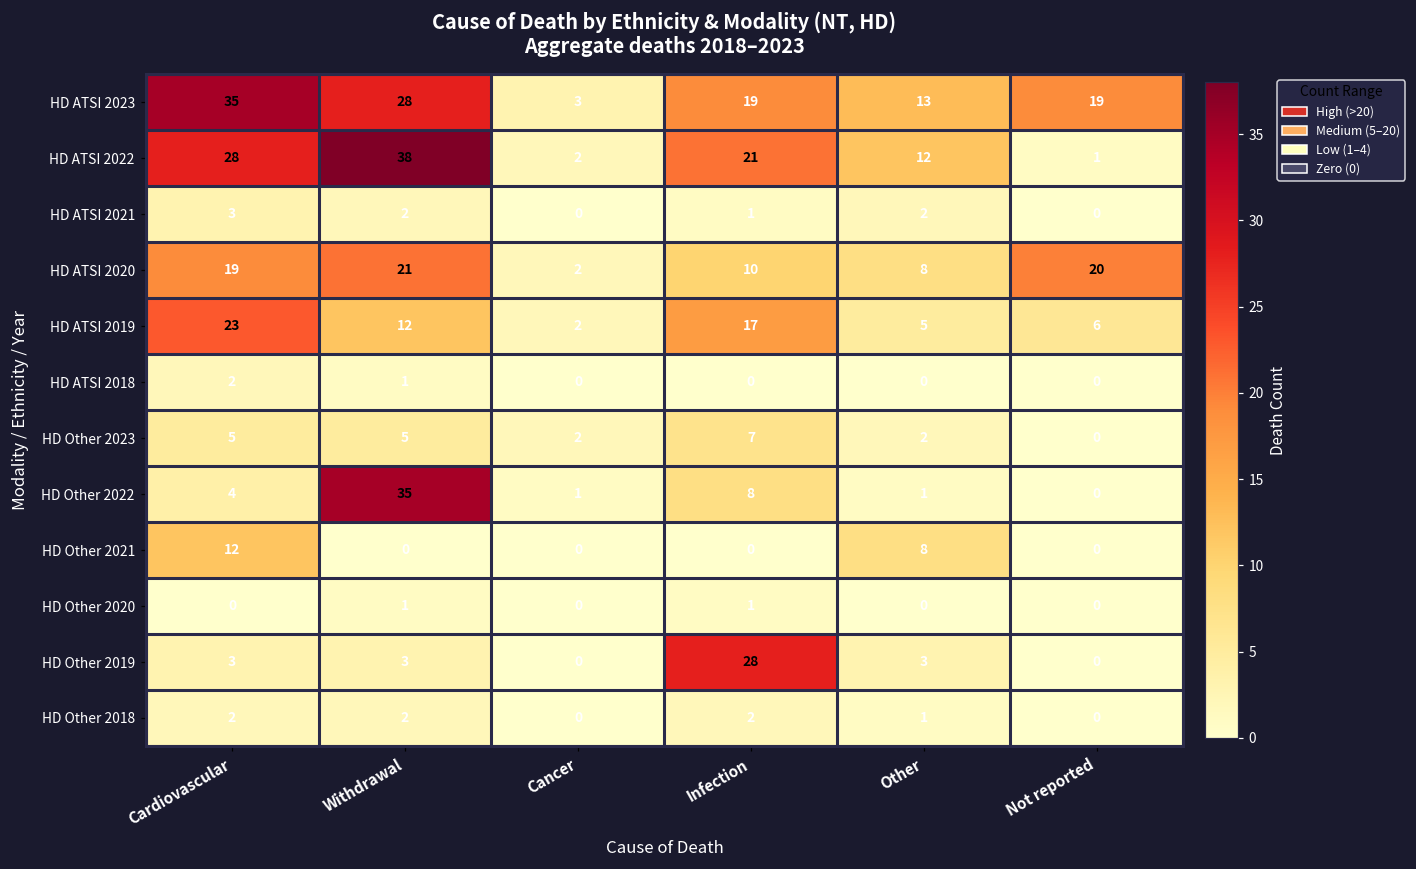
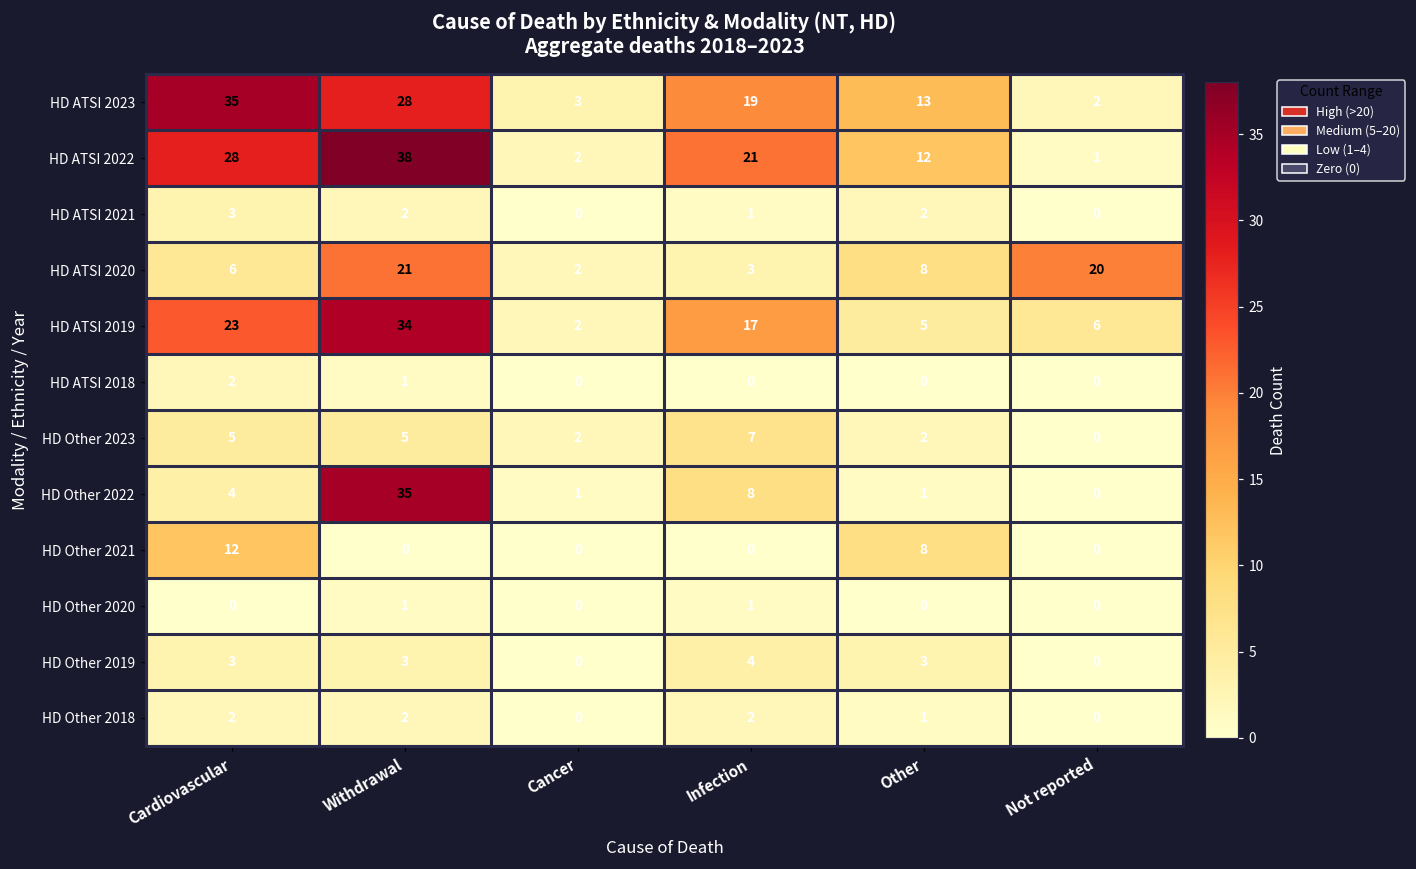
  {
    "HD ATSI 2023": {
      "Cardiovascular": 35,
      "Withdrawal": 28,
      "Cancer": 3,
      "Infection": 19,
      "Other": 13,
-     "Not reported": 19
+     "Not reported": 2
    },
    "HD ATSI 2022": {
      "Cardiovascular": 28,
      "Withdrawal": 38,
      "Cancer": 2,
      "Infection": 21,
      "Other": 12,
      "Not reported": 1
    },
    "HD ATSI 2021": {
      "Cardiovascular": 3,
      "Withdrawal": 2,
      "Cancer": 0,
      "Infection": 1,
      "Other": 2,
      "Not reported": 0
    },
    "HD ATSI 2020": {
-     "Cardiovascular": 19,
+     "Cardiovascular": 6,
      "Withdrawal": 21,
      "Cancer": 2,
-     "Infection": 10,
+     "Infection": 3,
      "Other": 8,
      "Not reported": 20
    },
    "HD ATSI 2019": {
      "Cardiovascular": 23,
-     "Withdrawal": 12,
+     "Withdrawal": 34,
      "Cancer": 2,
      "Infection": 17,
      "Other": 5,
      "Not reported": 6
    },
    "HD ATSI 2018": {
      "Cardiovascular": 2,
      "Withdrawal": 1,
      "Cancer": 0,
      "Infection": 0,
      "Other": 0,
      "Not reported": 0
    },
    "HD Other 2023": {
      "Cardiovascular": 5,
      "Withdrawal": 5,
      "Cancer": 2,
      "Infection": 7,
      "Other": 2,
      "Not reported": 0
    },
    "HD Other 2022": {
      "Cardiovascular": 4,
      "Withdrawal": 35,
      "Cancer": 1,
      "Infection": 8,
      "Other": 1,
      "Not reported": 0
    },
    "HD Other 2021": {
      "Cardiovascular": 12,
      "Withdrawal": 0,
      "Cancer": 0,
      "Infection": 0,
      "Other": 8,
      "Not reported": 0
    },
    "HD Other 2020": {
      "Cardiovascular": 0,
      "Withdrawal": 1,
      "Cancer": 0,
      "Infection": 1,
      "Other": 0,
      "Not reported": 0
    },
    "HD Other 2019": {
      "Cardiovascular": 3,
      "Withdrawal": 3,
      "Cancer": 0,
-     "Infection": 28,
+     "Infection": 4,
      "Other": 3,
      "Not reported": 0
    },
    "HD Other 2018": {
      "Cardiovascular": 2,
      "Withdrawal": 2,
      "Cancer": 0,
      "Infection": 2,
      "Other": 1,
      "Not reported": 0
    }
  }
